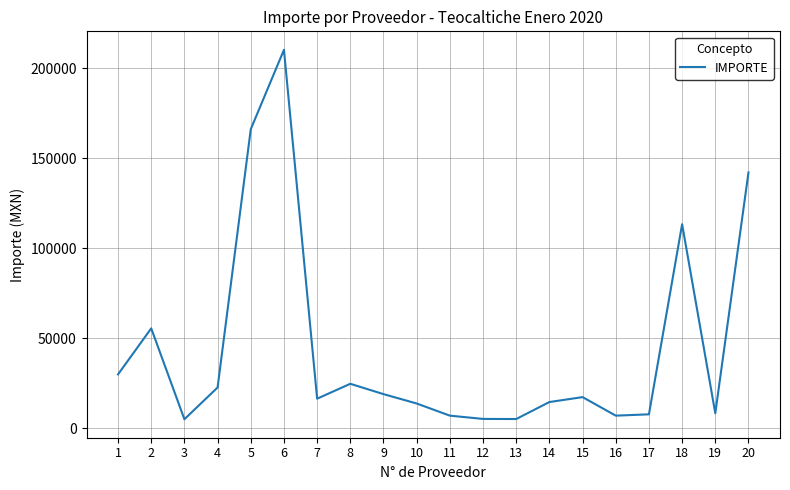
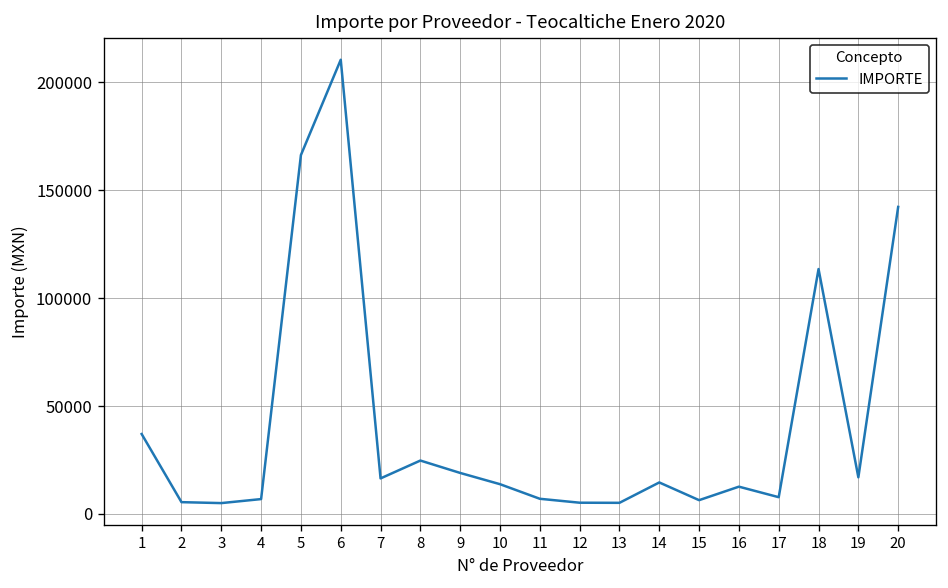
  {
-   "1": 30000,
-   "2": 56000,
+   "1": 37000,
+   "2": 5000,
    "3": 5000,
-   "4": 23000,
+   "4": 7000,
    "5": 166000,
    "6": 210000,
    "7": 16000,
    "8": 25000,
    "9": 19000,
    "10": 14000,
    "11": 7000,
    "12": 5000,
    "13": 5000,
    "14": 15000,
-   "15": 17000,
-   "16": 7000,
+   "15": 6000,
+   "16": 13000,
    "17": 8000,
    "18": 113000,
-   "19": 8000,
+   "19": 17000,
    "20": 142000
  }
